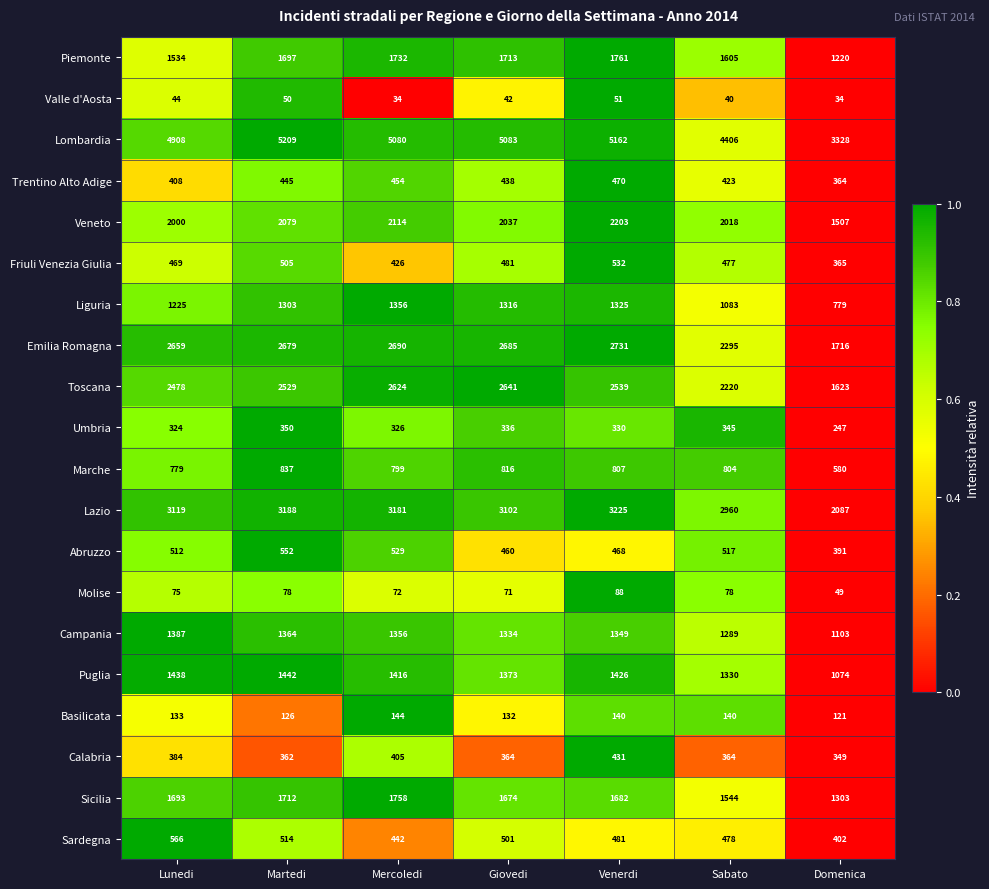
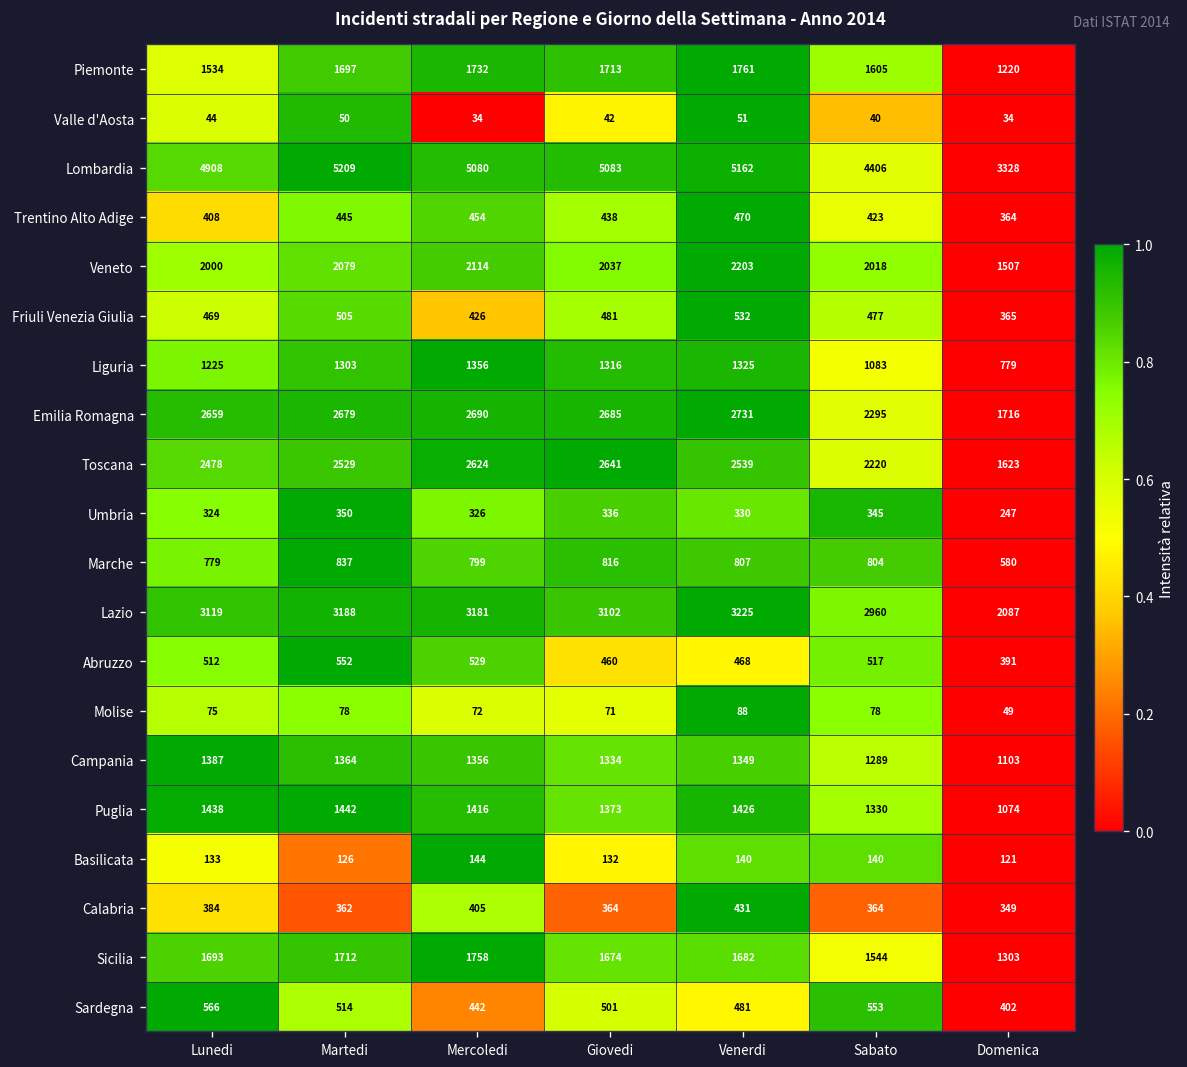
  {
    "Piemonte": {
      "Lunedi": 1534,
      "Martedi": 1697,
      "Mercoledi": 1732,
      "Giovedi": 1713,
      "Venerdi": 1761,
      "Sabato": 1605,
      "Domenica": 1220
    },
    "Valle d'Aosta": {
      "Lunedi": 44,
      "Martedi": 50,
      "Mercoledi": 34,
      "Giovedi": 42,
      "Venerdi": 51,
      "Sabato": 40,
      "Domenica": 34
    },
    "Lombardia": {
      "Lunedi": 4908,
      "Martedi": 5209,
      "Mercoledi": 5080,
      "Giovedi": 5083,
      "Venerdi": 5162,
      "Sabato": 4406,
      "Domenica": 3328
    },
    "Trentino Alto Adige": {
      "Lunedi": 408,
      "Martedi": 445,
      "Mercoledi": 454,
      "Giovedi": 438,
      "Venerdi": 470,
      "Sabato": 423,
      "Domenica": 364
    },
    "Veneto": {
      "Lunedi": 2000,
      "Martedi": 2079,
      "Mercoledi": 2114,
      "Giovedi": 2037,
      "Venerdi": 2203,
      "Sabato": 2018,
      "Domenica": 1507
    },
    "Friuli Venezia Giulia": {
      "Lunedi": 469,
      "Martedi": 505,
      "Mercoledi": 426,
      "Giovedi": 481,
      "Venerdi": 532,
      "Sabato": 477,
      "Domenica": 365
    },
    "Liguria": {
      "Lunedi": 1225,
      "Martedi": 1303,
      "Mercoledi": 1356,
      "Giovedi": 1316,
      "Venerdi": 1325,
      "Sabato": 1083,
      "Domenica": 779
    },
    "Emilia Romagna": {
      "Lunedi": 2659,
      "Martedi": 2679,
      "Mercoledi": 2690,
      "Giovedi": 2685,
      "Venerdi": 2731,
      "Sabato": 2295,
      "Domenica": 1716
    },
    "Toscana": {
      "Lunedi": 2478,
      "Martedi": 2529,
      "Mercoledi": 2624,
      "Giovedi": 2641,
      "Venerdi": 2539,
      "Sabato": 2220,
      "Domenica": 1623
    },
    "Umbria": {
      "Lunedi": 324,
      "Martedi": 350,
      "Mercoledi": 326,
      "Giovedi": 336,
      "Venerdi": 330,
      "Sabato": 345,
      "Domenica": 247
    },
    "Marche": {
      "Lunedi": 779,
      "Martedi": 837,
      "Mercoledi": 799,
      "Giovedi": 816,
      "Venerdi": 807,
      "Sabato": 804,
      "Domenica": 580
    },
    "Lazio": {
      "Lunedi": 3119,
      "Martedi": 3188,
      "Mercoledi": 3181,
      "Giovedi": 3102,
      "Venerdi": 3225,
      "Sabato": 2960,
      "Domenica": 2087
    },
    "Abruzzo": {
      "Lunedi": 512,
      "Martedi": 552,
      "Mercoledi": 529,
      "Giovedi": 460,
      "Venerdi": 468,
      "Sabato": 517,
      "Domenica": 391
    },
    "Molise": {
      "Lunedi": 75,
      "Martedi": 78,
      "Mercoledi": 72,
      "Giovedi": 71,
      "Venerdi": 88,
      "Sabato": 78,
      "Domenica": 49
    },
    "Campania": {
      "Lunedi": 1387,
      "Martedi": 1364,
      "Mercoledi": 1356,
      "Giovedi": 1334,
      "Venerdi": 1349,
      "Sabato": 1289,
      "Domenica": 1103
    },
    "Puglia": {
      "Lunedi": 1438,
      "Martedi": 1442,
      "Mercoledi": 1416,
      "Giovedi": 1373,
      "Venerdi": 1426,
      "Sabato": 1330,
      "Domenica": 1074
    },
    "Basilicata": {
      "Lunedi": 133,
      "Martedi": 126,
      "Mercoledi": 144,
      "Giovedi": 132,
      "Venerdi": 140,
      "Sabato": 140,
      "Domenica": 121
    },
    "Calabria": {
      "Lunedi": 384,
      "Martedi": 362,
      "Mercoledi": 405,
      "Giovedi": 364,
      "Venerdi": 431,
      "Sabato": 364,
      "Domenica": 349
    },
    "Sicilia": {
      "Lunedi": 1693,
      "Martedi": 1712,
      "Mercoledi": 1758,
      "Giovedi": 1674,
      "Venerdi": 1682,
      "Sabato": 1544,
      "Domenica": 1303
    },
    "Sardegna": {
      "Lunedi": 566,
      "Martedi": 514,
      "Mercoledi": 442,
      "Giovedi": 501,
      "Venerdi": 481,
-     "Sabato": 478,
+     "Sabato": 553,
      "Domenica": 402
    }
  }
